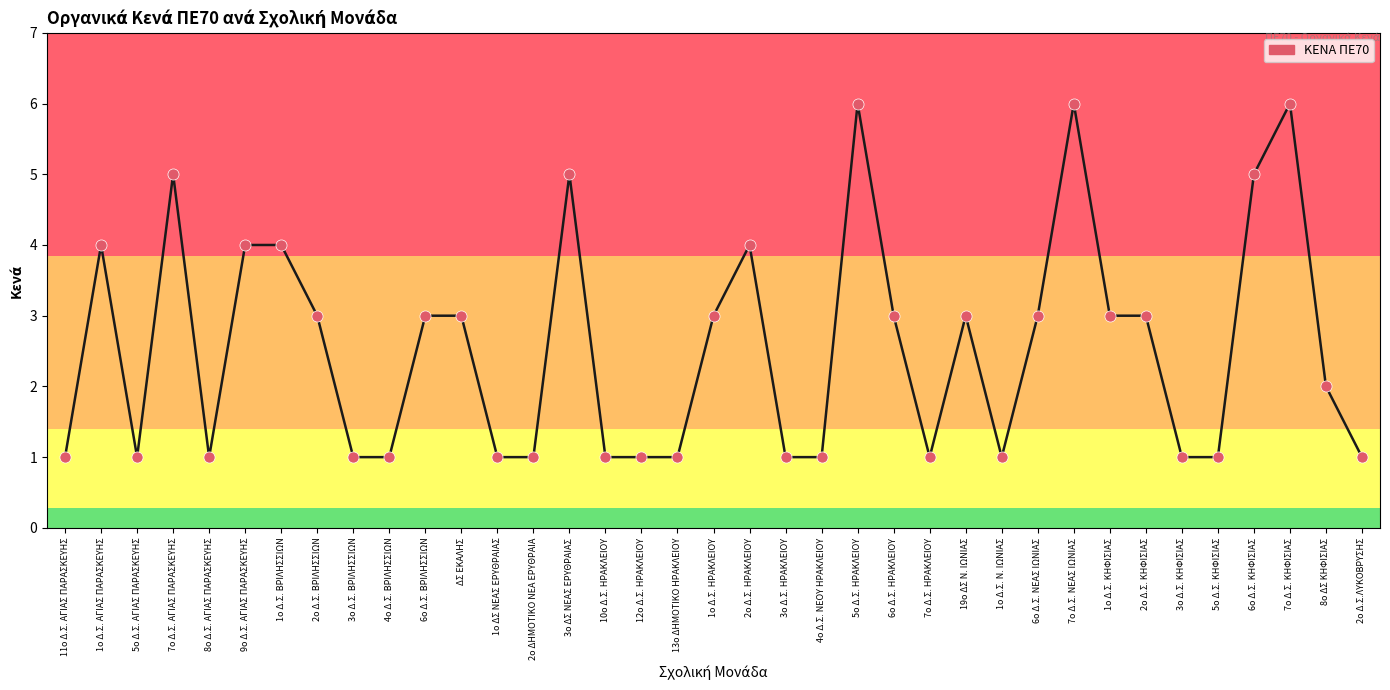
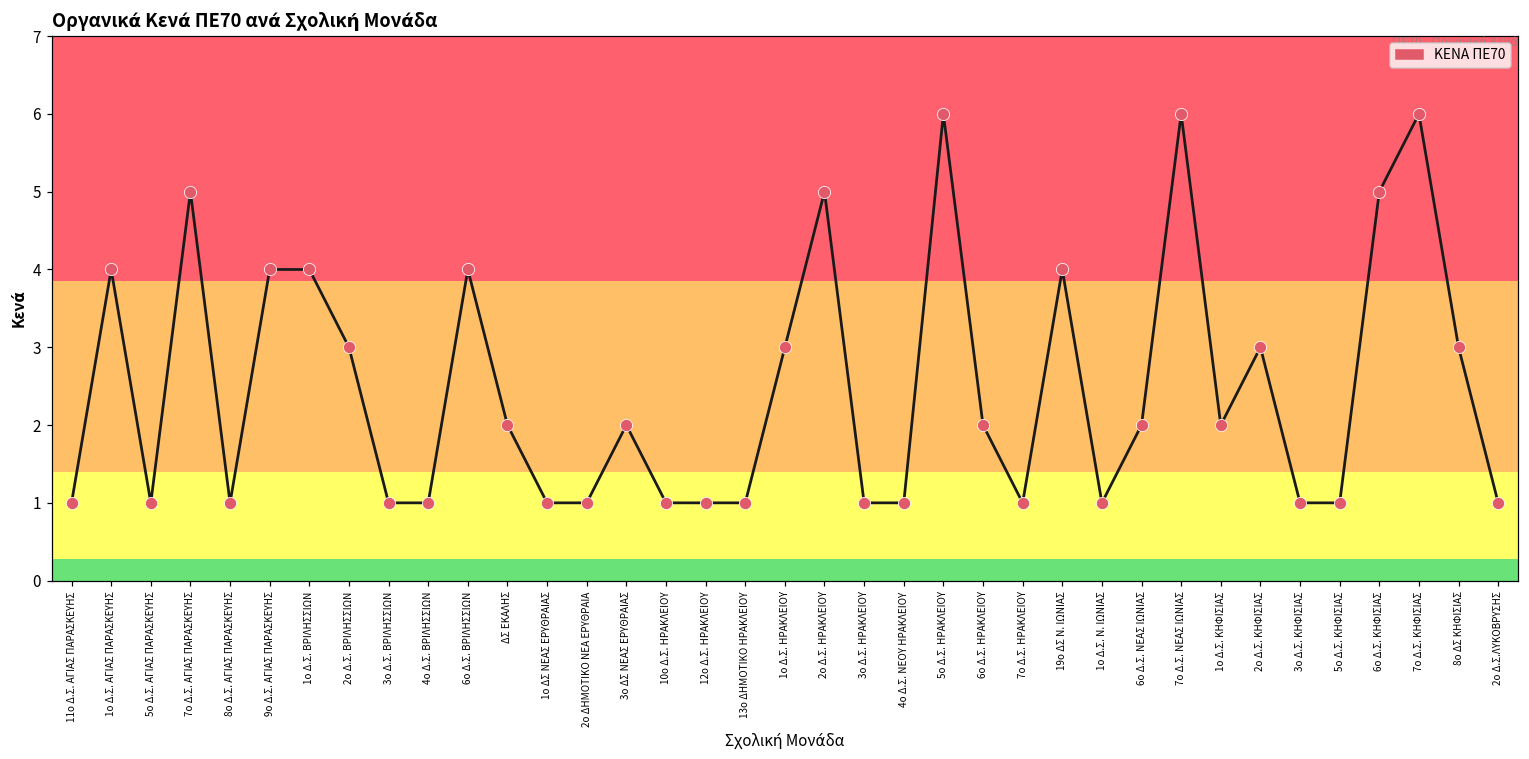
  {
    "11ο Δ.Σ. ΑΓΙΑΣ ΠΑΡΑΣΚΕΥΗΣ": 1,
    "1ο Δ.Σ. ΑΓΙΑΣ ΠΑΡΑΣΚΕΥΗΣ": 4,
    "5ο Δ.Σ. ΑΓΙΑΣ ΠΑΡΑΣΚΕΥΗΣ": 1,
    "7ο Δ.Σ. ΑΓΙΑΣ ΠΑΡΑΣΚΕΥΗΣ": 5,
    "8ο Δ.Σ. ΑΓΙΑΣ ΠΑΡΑΣΚΕΥΗΣ": 1,
    "9ο Δ.Σ. ΑΓΙΑΣ ΠΑΡΑΣΚΕΥΗΣ": 4,
    "1ο Δ.Σ. ΒΡΙΛΗΣΣΙΩΝ": 4,
    "2ο Δ.Σ. ΒΡΙΛΗΣΣΙΩΝ": 3,
    "3ο Δ.Σ. ΒΡΙΛΗΣΣΙΩΝ": 1,
    "4ο Δ.Σ. ΒΡΙΛΗΣΣΙΩΝ": 1,
-   "6ο Δ.Σ. ΒΡΙΛΗΣΣΙΩΝ": 3,
-   "ΔΣ ΕΚΑΛΗΣ": 3,
+   "6ο Δ.Σ. ΒΡΙΛΗΣΣΙΩΝ": 4,
+   "ΔΣ ΕΚΑΛΗΣ": 2,
    "1ο ΔΣ ΝΕΑΣ ΕΡΥΘΡΑΙΑΣ": 1,
    "2ο ΔΗΜΟΤΙΚΟ ΝΕΑ ΕΡΥΘΡΑΙΑ": 1,
-   "3ο ΔΣ ΝΕΑΣ ΕΡΥΘΡΑΙΑΣ": 5,
+   "3ο ΔΣ ΝΕΑΣ ΕΡΥΘΡΑΙΑΣ": 2,
    "10ο Δ.Σ. ΗΡΑΚΛΕΙΟΥ": 1,
    "12ο Δ.Σ. ΗΡΑΚΛΕΙΟΥ": 1,
    "13ο ΔΗΜΟΤΙΚΟ ΗΡΑΚΛΕΙΟΥ": 1,
    "1ο Δ.Σ. ΗΡΑΚΛΕΙΟΥ": 3,
-   "2ο Δ.Σ. ΗΡΑΚΛΕΙΟΥ": 4,
+   "2ο Δ.Σ. ΗΡΑΚΛΕΙΟΥ": 5,
    "3ο Δ.Σ. ΗΡΑΚΛΕΙΟΥ": 1,
    "4ο Δ.Σ. ΝΕΟΥ ΗΡΑΚΛΕΙΟΥ": 1,
    "5ο Δ.Σ. ΗΡΑΚΛΕΙΟΥ": 6,
-   "6ο Δ.Σ. ΗΡΑΚΛΕΙΟΥ": 3,
+   "6ο Δ.Σ. ΗΡΑΚΛΕΙΟΥ": 2,
    "7o Δ.Σ. ΗΡΑΚΛΕΙΟΥ": 1,
-   "19ο ΔΣ Ν. ΙΩΝΙΑΣ": 3,
+   "19ο ΔΣ Ν. ΙΩΝΙΑΣ": 4,
    "1ο Δ.Σ. Ν. ΙΩΝΙΑΣ": 1,
-   "6ο Δ.Σ. ΝΕΑΣ ΙΩΝΙΑΣ": 3,
+   "6ο Δ.Σ. ΝΕΑΣ ΙΩΝΙΑΣ": 2,
    "7ο Δ.Σ. ΝΕΑΣ ΙΩΝΙΑΣ": 6,
-   "1ο Δ.Σ. ΚΗΦΙΣΙΑΣ": 3,
+   "1ο Δ.Σ. ΚΗΦΙΣΙΑΣ": 2,
    "2ο Δ.Σ. ΚΗΦΙΣΙΑΣ": 3,
    "3ο Δ.Σ. ΚΗΦΙΣΙΑΣ": 1,
    "5o Δ.Σ. ΚΗΦΙΣΙΑΣ": 1,
    "6ο Δ.Σ. ΚΗΦΙΣΙΑΣ": 5,
    "7ο Δ.Σ. ΚΗΦΙΣΙΑΣ": 6,
-   "8ο ΔΣ ΚΗΦΙΣΙΑΣ": 2,
+   "8ο ΔΣ ΚΗΦΙΣΙΑΣ": 3,
    "2ο Δ.Σ.ΛΥΚΟΒΡΥΣΗΣ": 1
  }
